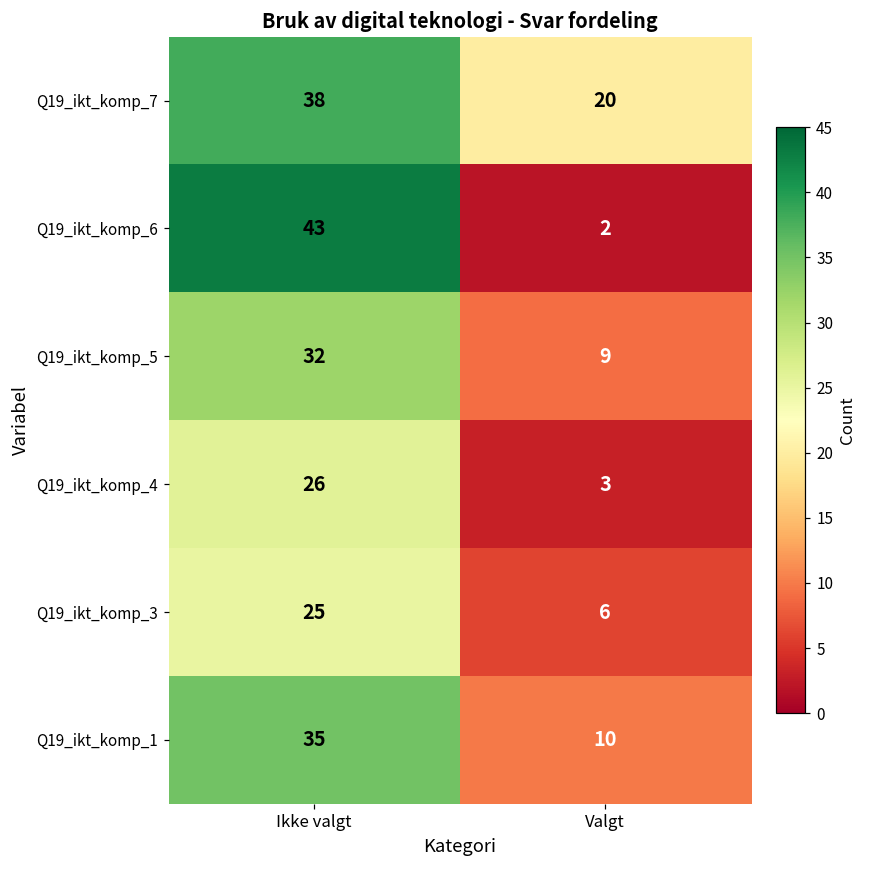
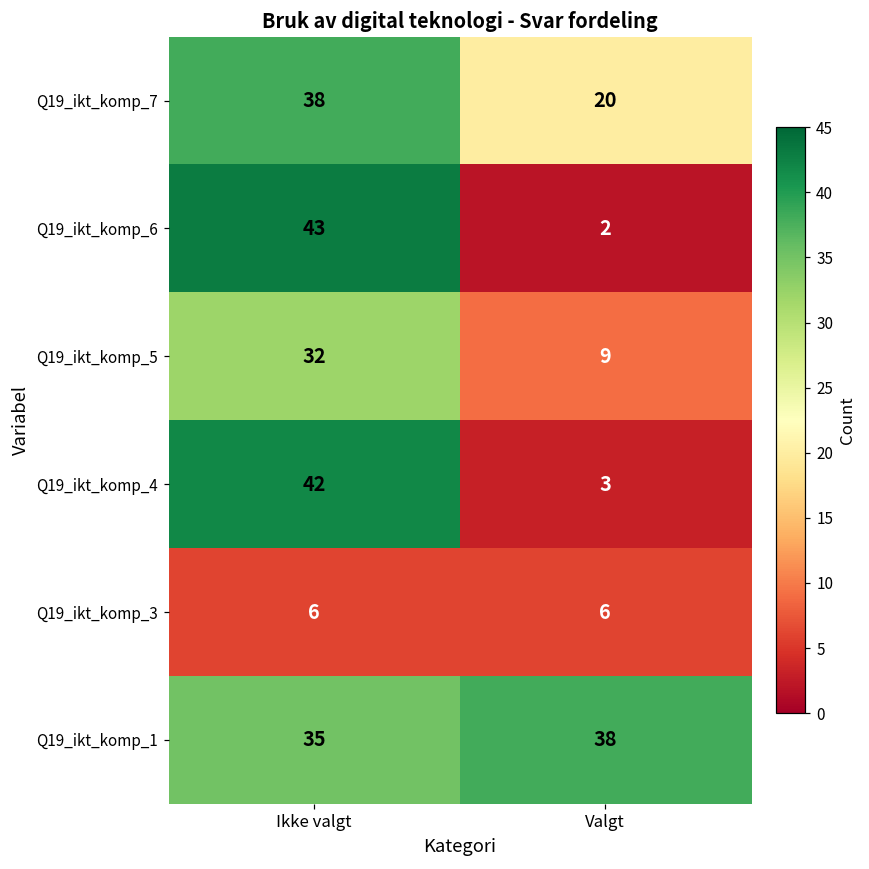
  {
    "Q19_ikt_komp_7": {
      "Ikke valgt": 38,
      "Valgt": 20
    },
    "Q19_ikt_komp_6": {
      "Ikke valgt": 43,
      "Valgt": 2
    },
    "Q19_ikt_komp_5": {
      "Ikke valgt": 32,
      "Valgt": 9
    },
    "Q19_ikt_komp_4": {
-     "Ikke valgt": 26,
+     "Ikke valgt": 42,
      "Valgt": 3
    },
    "Q19_ikt_komp_3": {
-     "Ikke valgt": 25,
+     "Ikke valgt": 6,
      "Valgt": 6
    },
    "Q19_ikt_komp_1": {
      "Ikke valgt": 35,
-     "Valgt": 10
+     "Valgt": 38
    }
  }
